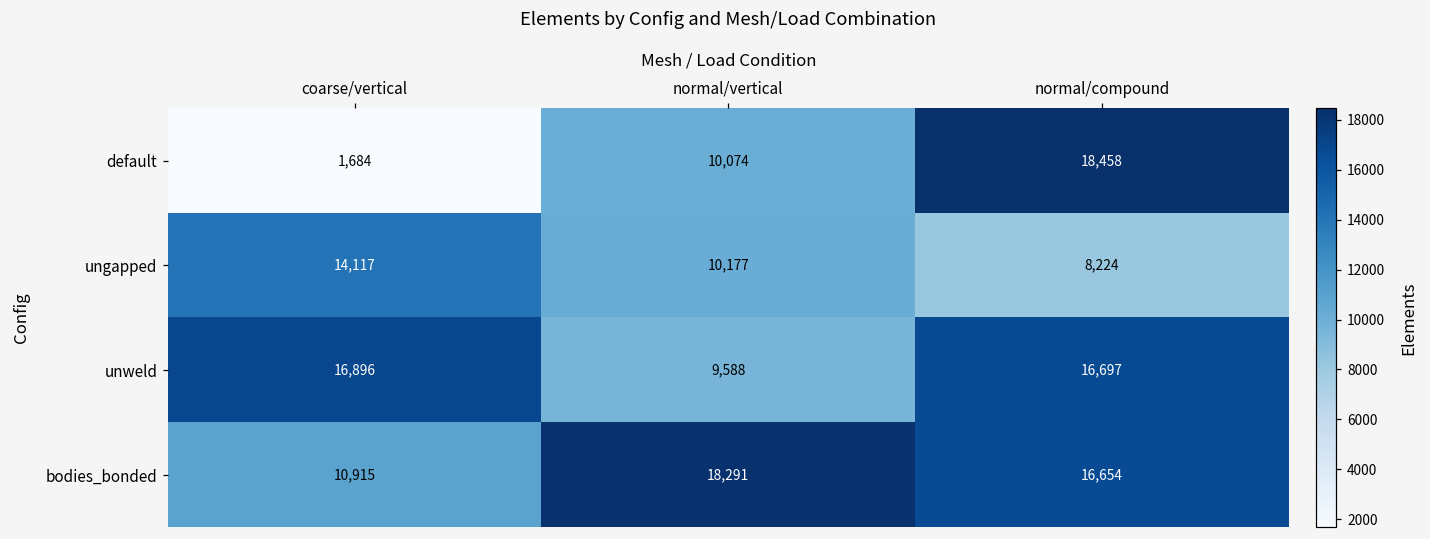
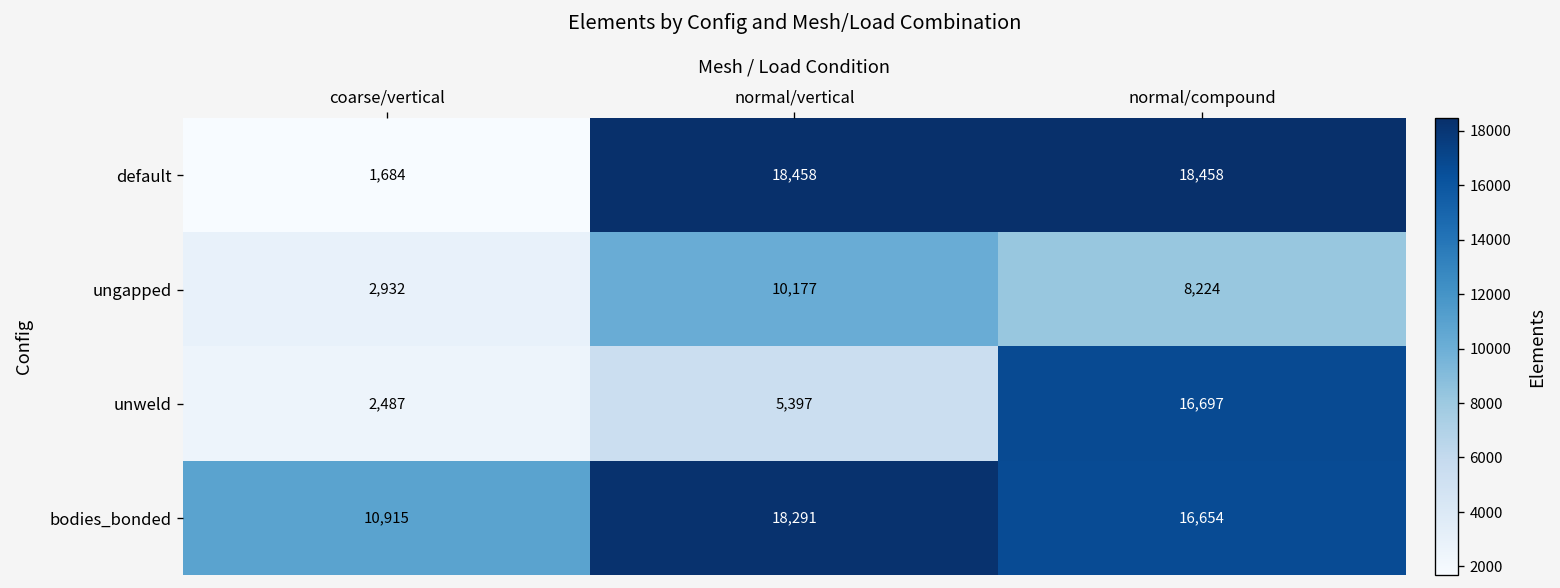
  {
    "default": {
      "coarse/vertical": "1,684",
-     "normal/vertical": "10,074",
+     "normal/vertical": "18,458",
      "normal/compound": "18,458"
    },
    "ungapped": {
-     "coarse/vertical": "14,117",
+     "coarse/vertical": "2,932",
      "normal/vertical": "10,177",
      "normal/compound": "8,224"
    },
    "unweld": {
-     "coarse/vertical": "16,896",
-     "normal/vertical": "9,588",
+     "coarse/vertical": "2,487",
+     "normal/vertical": "5,397",
      "normal/compound": "16,697"
    },
    "bodies_bonded": {
      "coarse/vertical": "10,915",
      "normal/vertical": "18,291",
      "normal/compound": "16,654"
    }
  }
